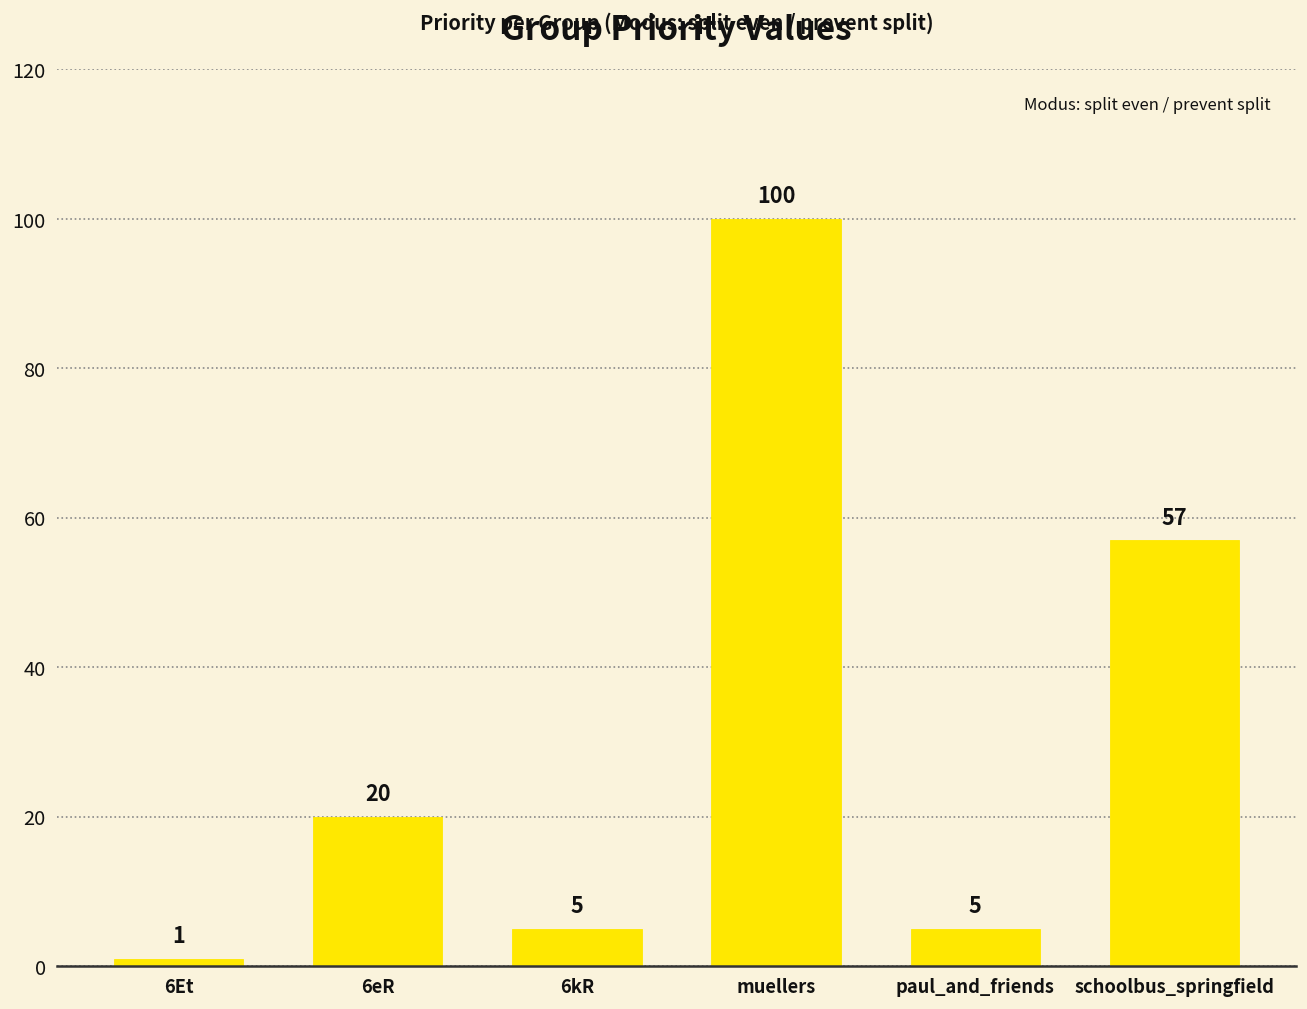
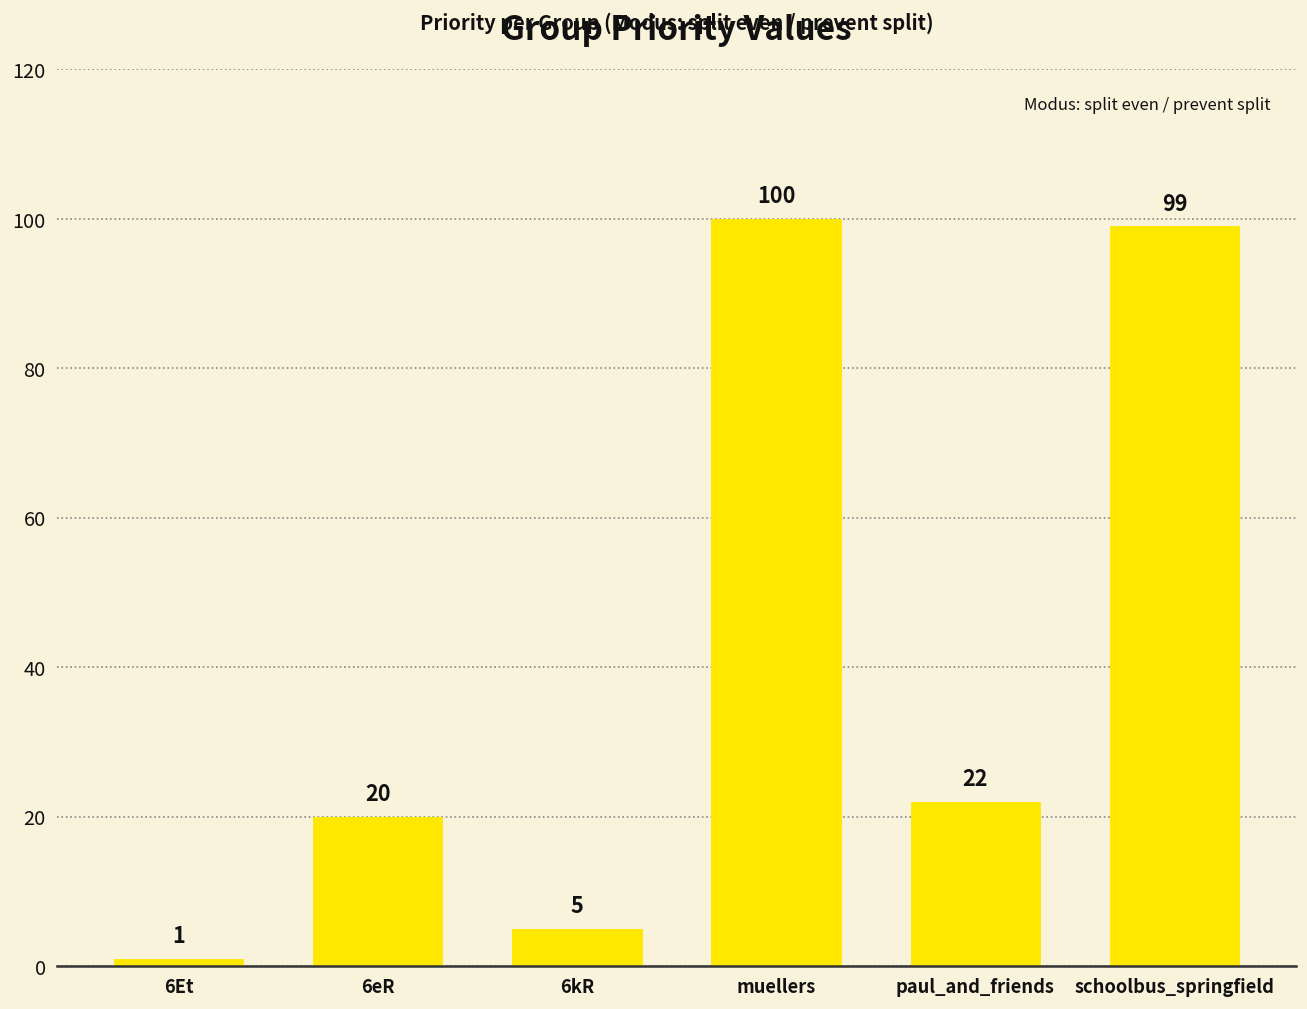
  {
    "6Et": 1,
    "6eR": 20,
    "6kR": 5,
    "muellers": 100,
-   "paul_and_friends": 5,
-   "schoolbus_springfield": 57
+   "paul_and_friends": 22,
+   "schoolbus_springfield": 99
  }
